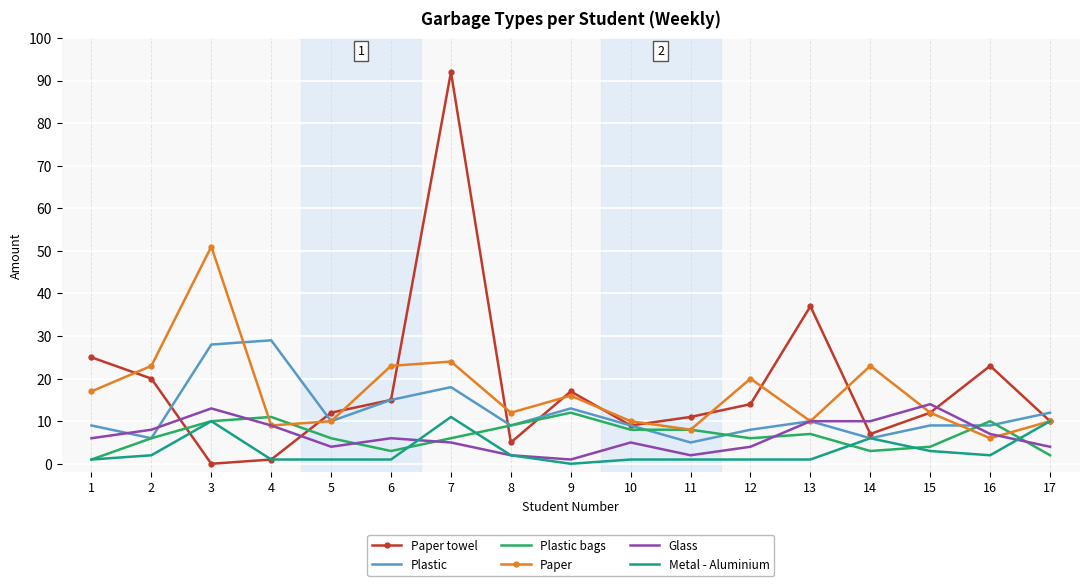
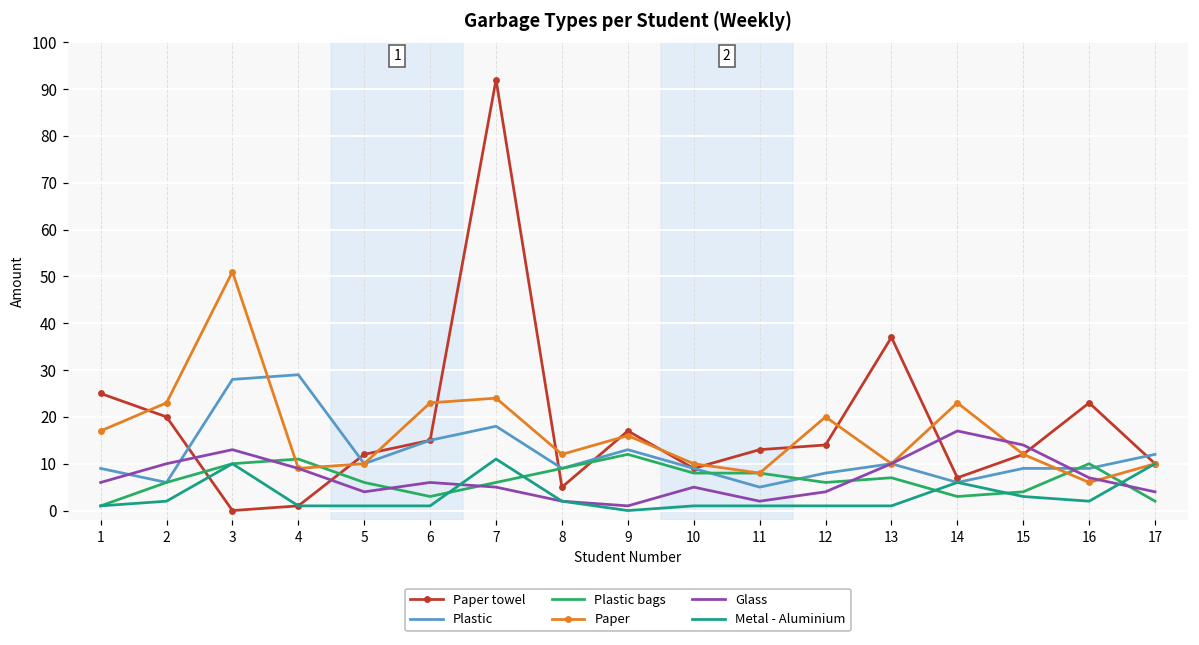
  {
    "Paper towel": {
      "1": 25,
      "2": 20,
      "3": 0,
      "5": 12,
      "7": 92,
      "8": 5,
      "9": 17,
-     "11": 11,
+     "11": 13,
      "12": 14,
      "13": 37,
      "14": 7,
      "16": 23
    },
    "Plastic": {
      "1": 9,
      "3": 28,
      "4": 29,
      "7": 18,
      "9": 13,
      "11": 5,
      "12": 8,
      "15": 9,
      "16": 9,
      "17": 12
    },
    "Paper": {
      "1": 17,
      "2": 23,
      "3": 51,
      "6": 23,
      "7": 24,
      "8": 12,
      "9": 16,
      "10": 10,
      "12": 20,
      "14": 23,
      "16": 6
    },
    "Glass": {
      "1": 6,
-     "2": 8,
+     "2": 10,
      "3": 13,
      "5": 4,
      "6": 6,
      "7": 5,
      "9": 1,
      "10": 5,
      "11": 2,
      "12": 4,
-     "14": 10,
+     "14": 17,
      "15": 14,
      "16": 7,
      "17": 4
    }
  }
